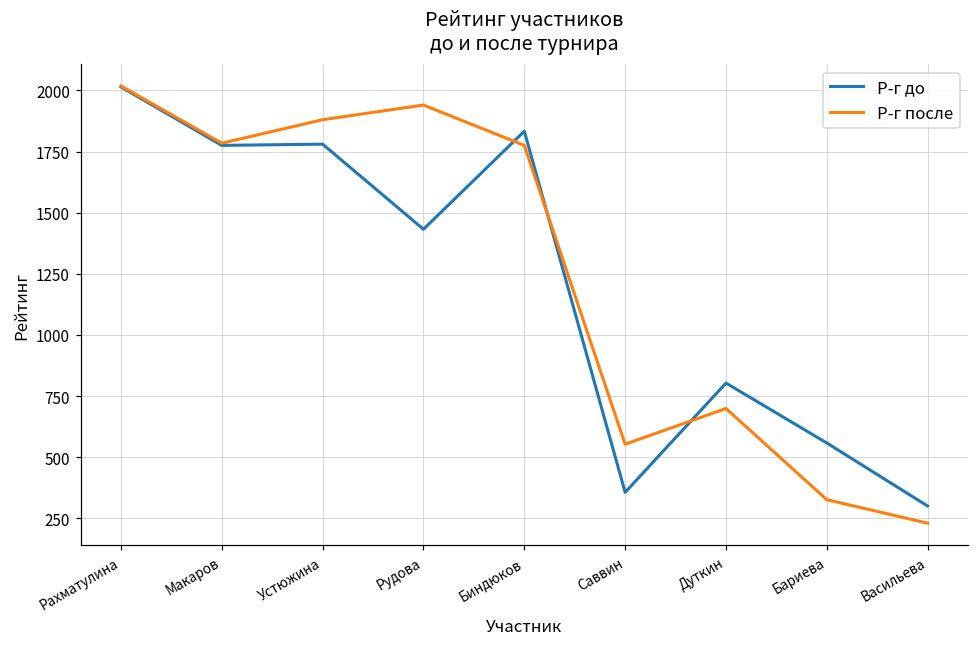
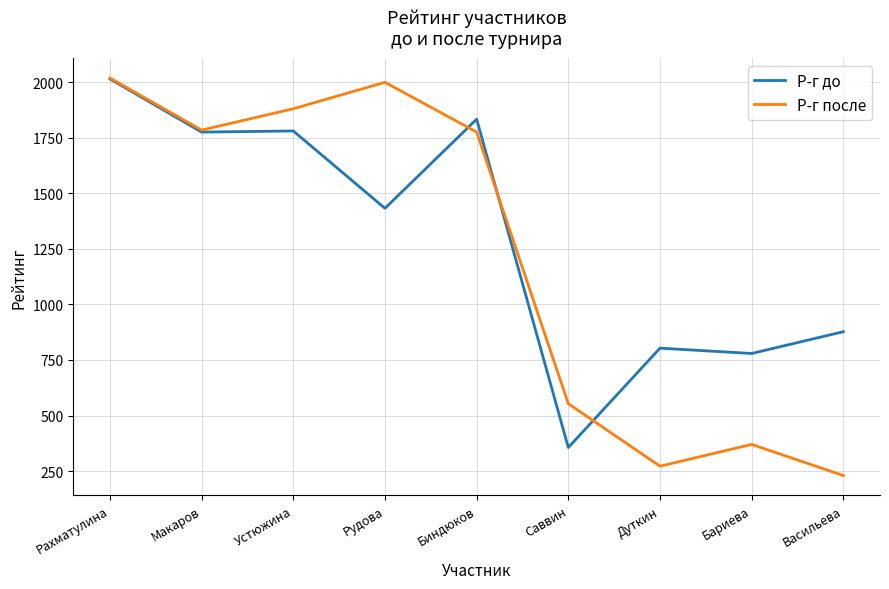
  {
    "Р-г до": {
      "Устюжина": 1780,
      "Рудова": 1430,
      "Биндюков": 1830,
      "Саввин": 360,
      "Дуткин": 800,
-     "Бариева": 560,
-     "Васильева": 300
+     "Бариева": 780,
+     "Васильева": 880
    },
    "Р-г после": {
      "Устюжина": 1880,
-     "Рудова": 1940,
+     "Рудова": 2000,
      "Биндюков": 1780,
      "Саввин": 550,
-     "Дуткин": 700,
-     "Бариева": 330,
+     "Дуткин": 270,
+     "Бариева": 370,
      "Васильева": 230
    }
  }
